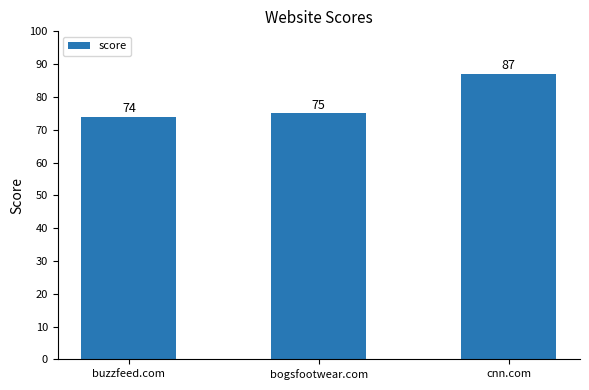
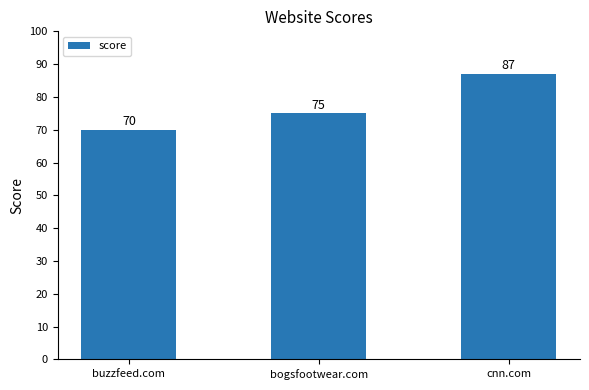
  {
-   "buzzfeed.com": 74,
+   "buzzfeed.com": 70,
    "bogsfootwear.com": 75,
    "cnn.com": 87
  }
